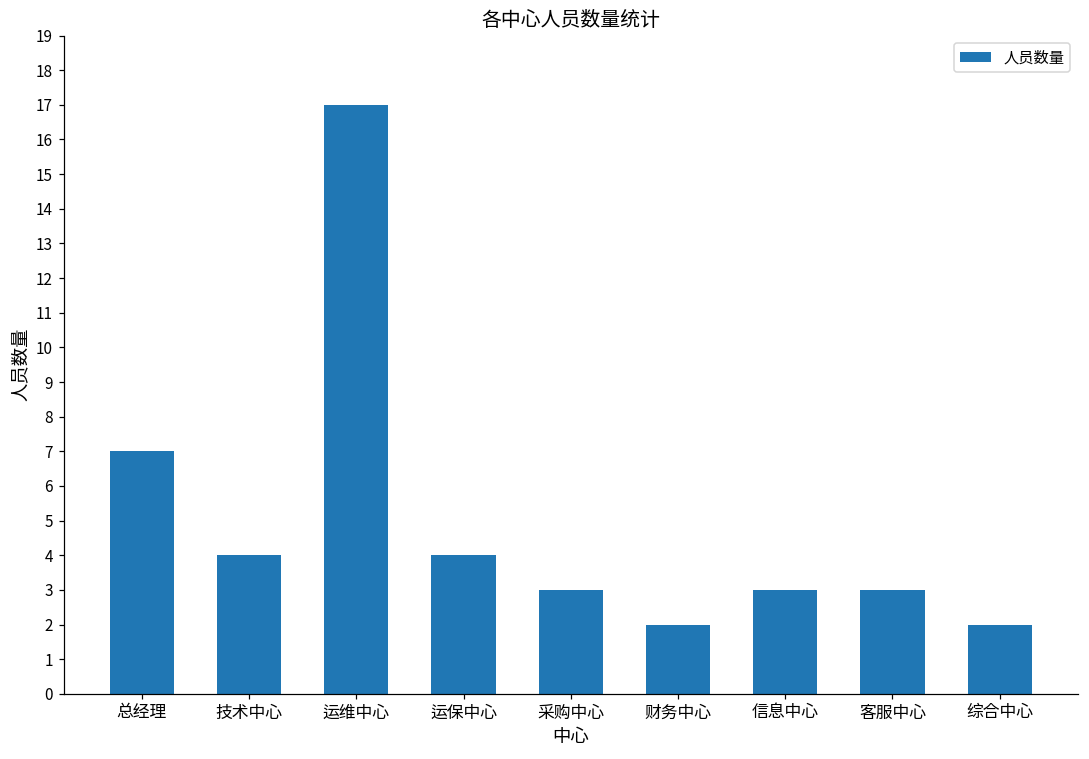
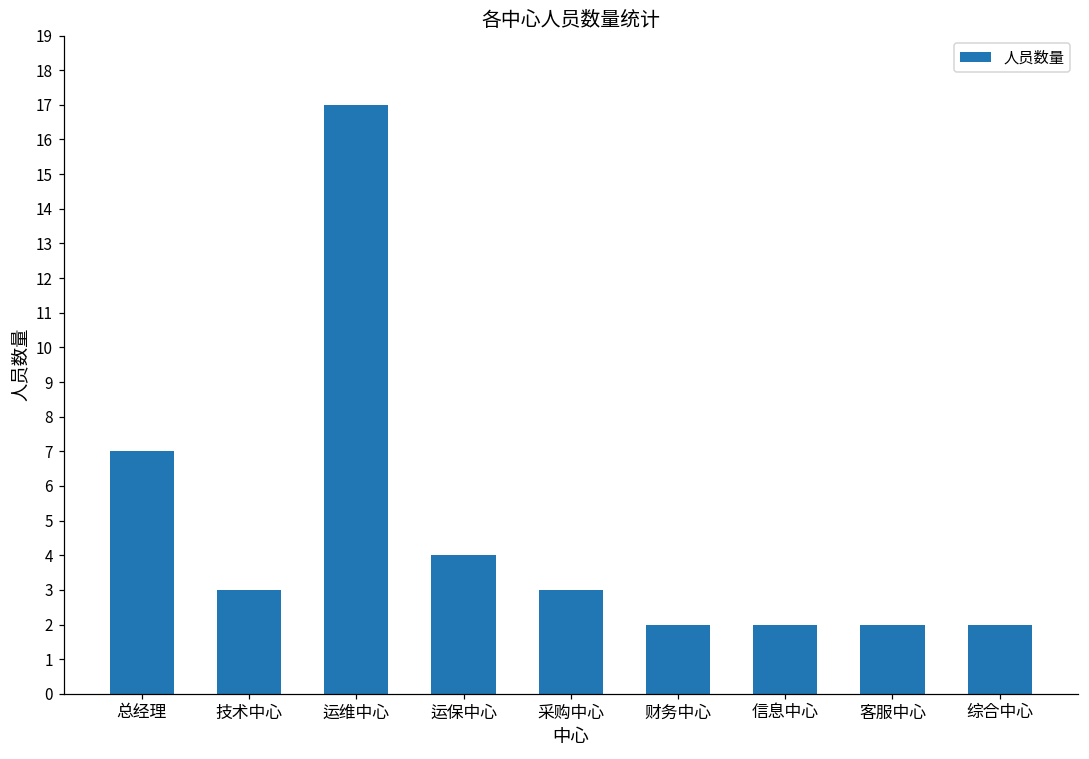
  {
    "总经理": 7,
-   "技术中心": 4,
+   "技术中心": 3,
    "运维中心": 17,
    "运保中心": 4,
    "采购中心": 3,
    "财务中心": 2,
-   "信息中心": 3,
-   "客服中心": 3,
+   "信息中心": 2,
+   "客服中心": 2,
    "综合中心": 2
  }
